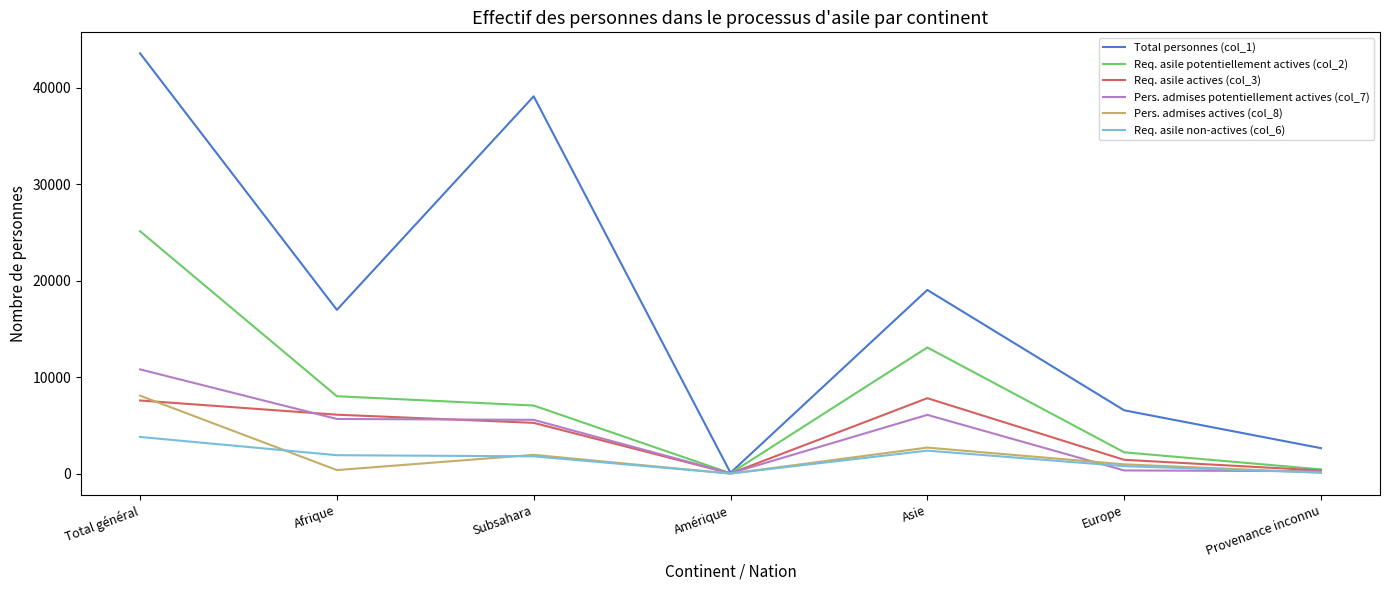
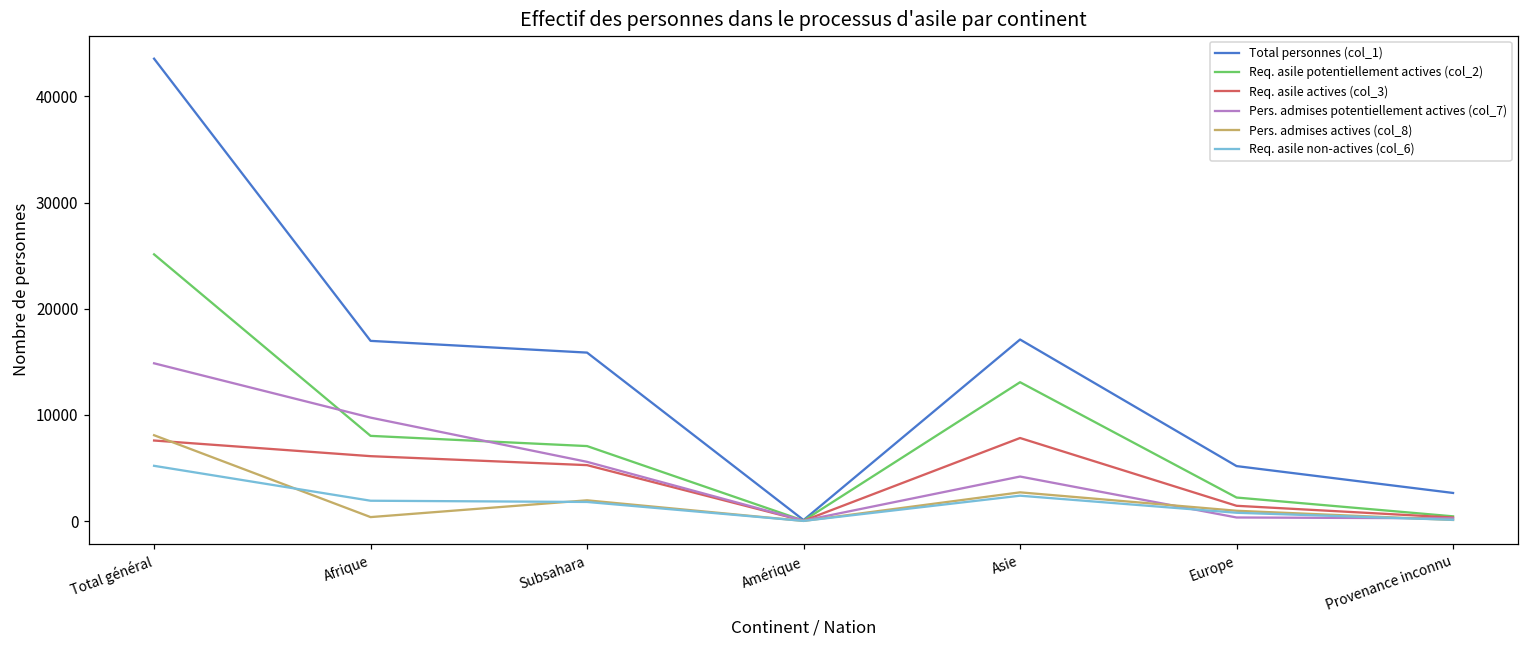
  {
    "Total personnes (col_1)": {
      "Total général": 44000,
      "Afrique": 17000,
-     "Subsahara": 39000,
-     "Asie": 19000,
-     "Europe": 7000,
+     "Subsahara": 16000,
+     "Asie": 17000,
+     "Europe": 5000,
      "Provenance inconnu": 3000
    },
    "Req. asile potentiellement actives (col_2)": {
      "Total général": 25000,
      "Afrique": 8000,
      "Subsahara": 7000,
      "Asie": 13000,
      "Europe": 2000
    },
    "Req. asile actives (col_3)": {
      "Total général": 8000,
      "Afrique": 6000,
      "Subsahara": 5000,
      "Asie": 8000,
      "Europe": 1000
    },
    "Pers. admises potentiellement actives (col_7)": {
-     "Total général": 11000,
-     "Afrique": 6000,
+     "Total général": 15000,
+     "Afrique": 10000,
      "Subsahara": 6000,
-     "Asie": 6000,
+     "Asie": 4000,
      "Europe": 0
    },
    "Pers. admises actives (col_8)": {
      "Total général": 8000,
      "Afrique": 0,
      "Asie": 3000
    },
    "Req. asile non-actives (col_6)": {
-     "Total général": 4000,
+     "Total général": 5000,
      "Afrique": 2000,
      "Asie": 2000
    }
  }
